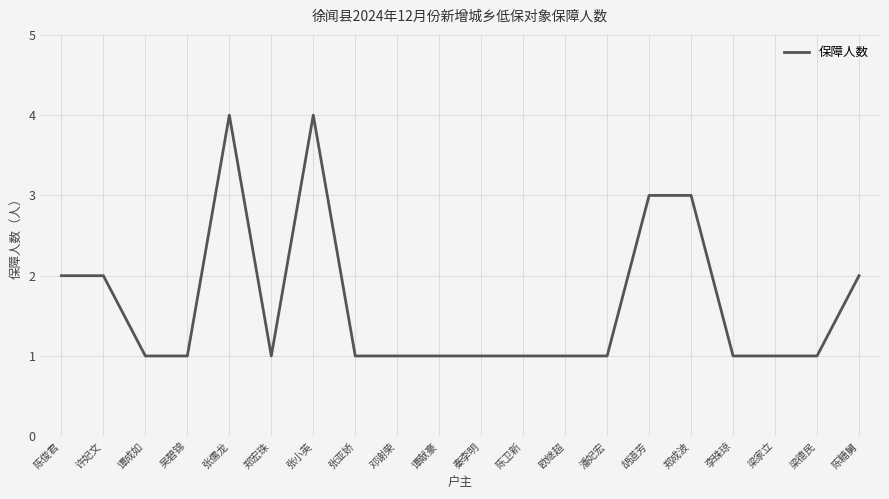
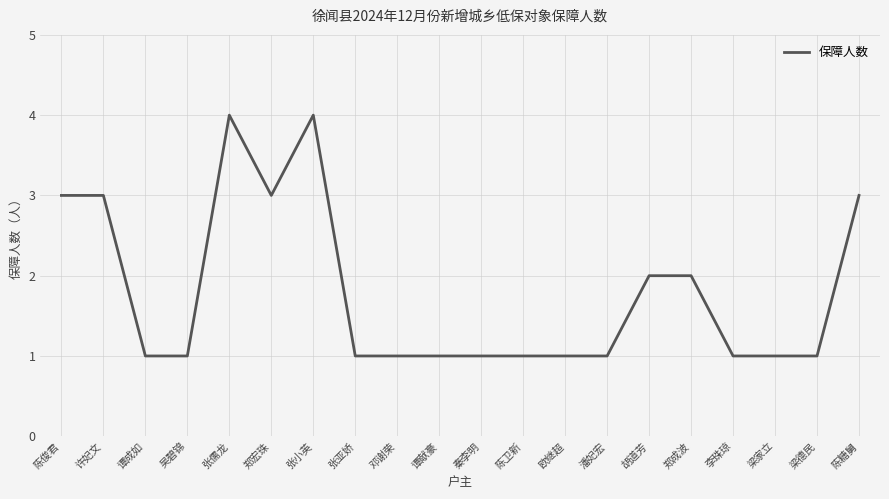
  {
-   "陈俊君": 2,
-   "许妃文": 2,
+   "陈俊君": 3,
+   "许妃文": 3,
    "谭成如": 1,
    "吴碧锦": 1,
    "张儒龙": 4,
-   "郑宏珠": 1,
+   "郑宏珠": 3,
    "张小英": 4,
    "张亚娇": 1,
    "邓谢荣": 1,
    "谭献豪": 1,
    "秦李明": 1,
    "陈卫新": 1,
    "欧继超": 1,
    "潘妃宏": 1,
-   "胡道芳": 3,
-   "郑成波": 3,
+   "胡道芳": 2,
+   "郑成波": 2,
    "李珠琼": 1,
    "梁家立": 1,
    "梁德民": 1,
-   "陈糖舅": 2
+   "陈糖舅": 3
  }
